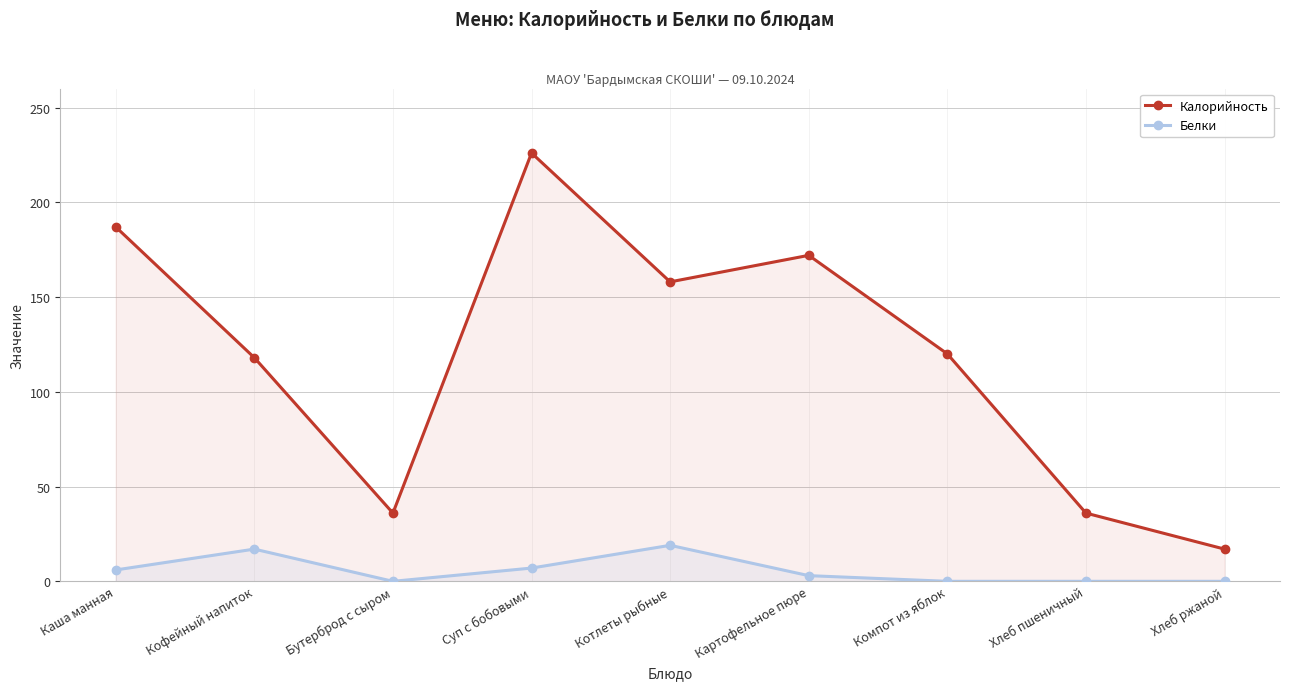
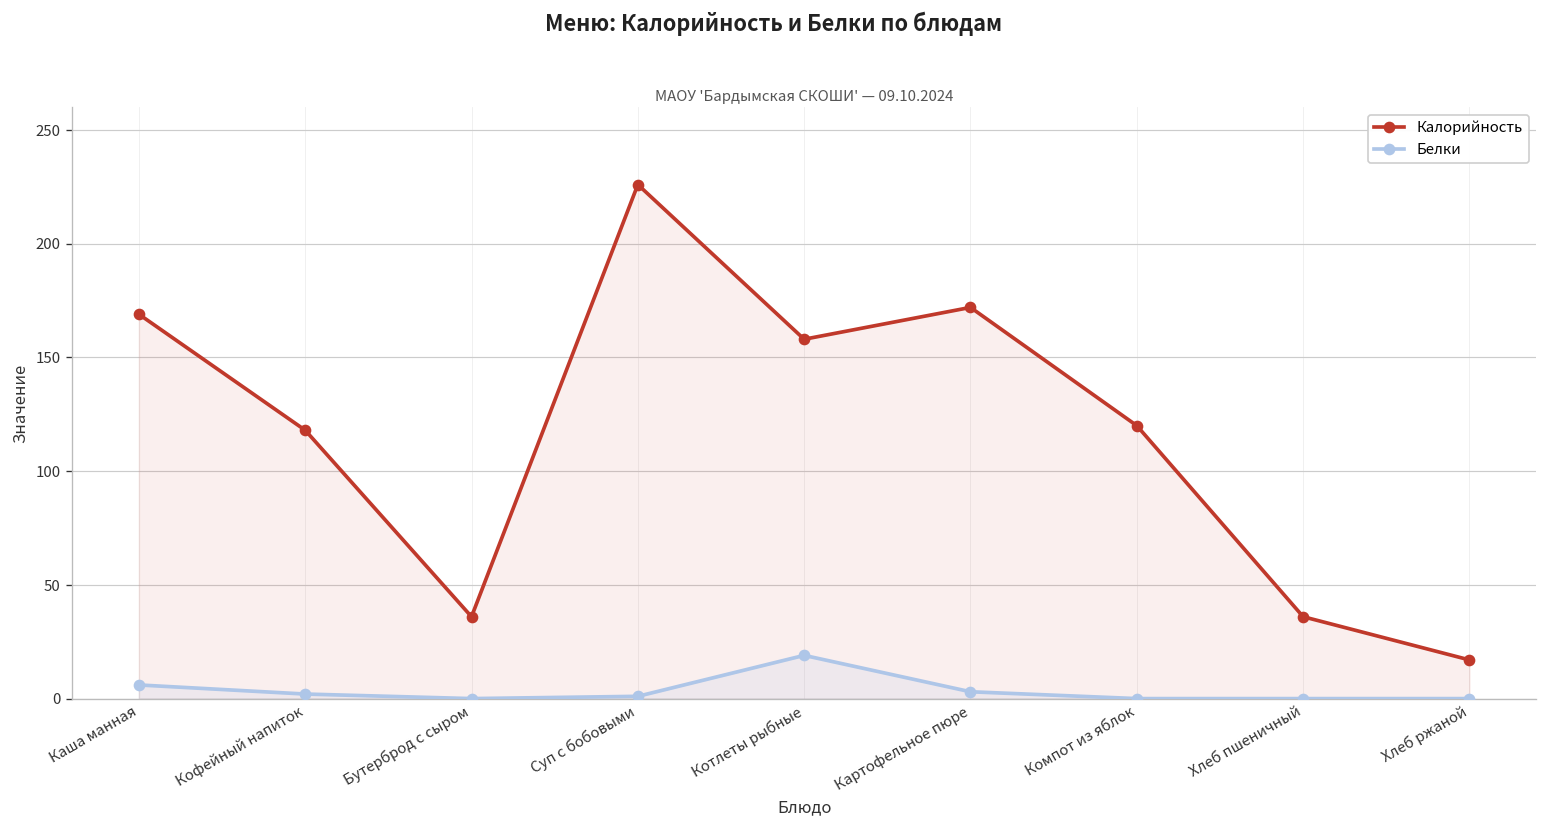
  {
    "Калорийность": {
-     "Каша манная": 187,
+     "Каша манная": 169,
      "Кофейный напиток": 118,
      "Бутерброд с сыром": 36,
      "Суп с бобовыми": 226,
      "Котлеты рыбные": 158,
      "Картофельное пюре": 172,
      "Компот из яблок": 120,
      "Хлеб пшеничный": 36,
      "Хлеб ржаной": 17
    },
    "Белки": {
      "Каша манная": 6,
-     "Кофейный напиток": 17,
+     "Кофейный напиток": 2,
      "Бутерброд с сыром": 0,
-     "Суп с бобовыми": 7,
+     "Суп с бобовыми": 1,
      "Котлеты рыбные": 19,
      "Картофельное пюре": 3,
      "Компот из яблок": 0,
      "Хлеб пшеничный": 0,
      "Хлеб ржаной": 0
    }
  }
